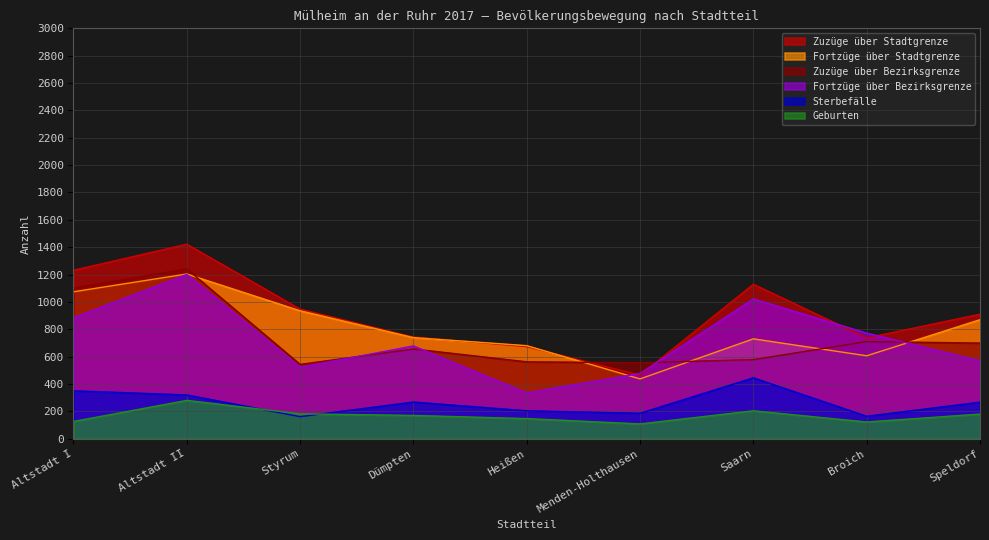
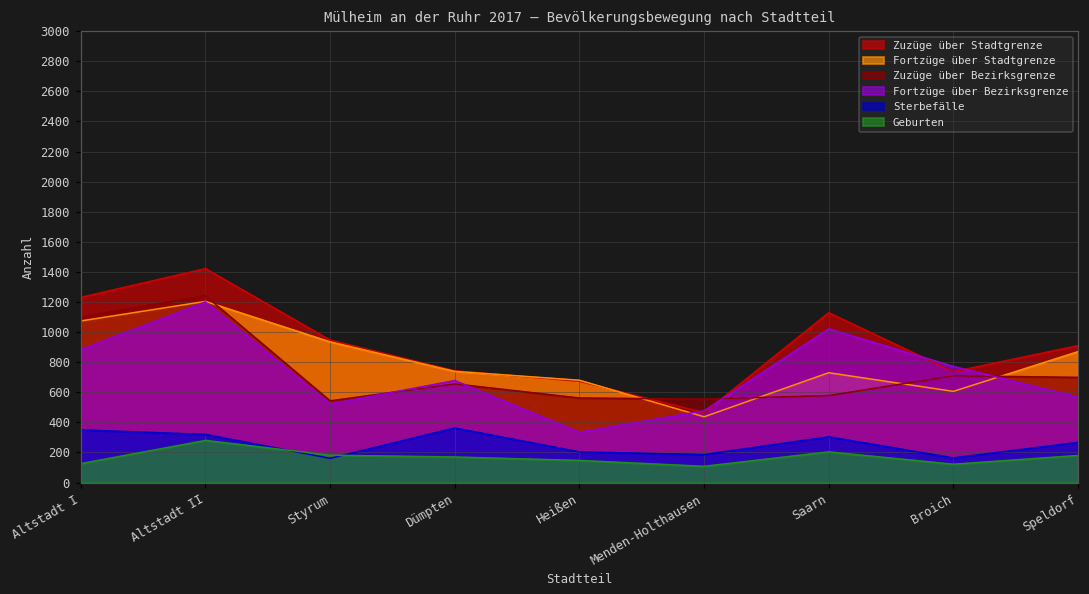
  {
    "Zuzüge über Stadtgrenze": {
      "Altstadt I": 1230,
      "Altstadt II": 1420,
      "Saarn": 1130,
      "Broich": 740,
      "Speldorf": 910
    },
    "Fortzüge über Stadtgrenze": {
      "Altstadt I": 1070,
      "Menden-Holthausen": 440,
      "Saarn": 730,
      "Broich": 610,
      "Speldorf": 870
    },
    "Zuzüge über Bezirksgrenze": {
      "Altstadt I": 1100,
      "Altstadt II": 1240,
      "Styrum": 540,
      "Dümpten": 660,
      "Heißen": 560,
      "Menden-Holthausen": 560,
      "Saarn": 580,
      "Broich": 710,
      "Speldorf": 700
    },
    "Fortzüge über Bezirksgrenze": {
      "Altstadt I": 880,
      "Styrum": 520,
      "Dümpten": 680,
      "Heißen": 340,
      "Saarn": 1020,
      "Broich": 770,
      "Speldorf": 570
    },
    "Sterbefälle": {
      "Altstadt I": 350,
      "Altstadt II": 320,
      "Styrum": 160,
-     "Dümpten": 270,
+     "Dümpten": 360,
      "Heißen": 200,
      "Menden-Holthausen": 190,
-     "Saarn": 450,
+     "Saarn": 300,
      "Broich": 160,
      "Speldorf": 270
    },
    "Geburten": {
      "Altstadt I": 130,
      "Altstadt II": 280,
      "Styrum": 180,
      "Dümpten": 170,
      "Heißen": 150,
      "Menden-Holthausen": 110,
      "Saarn": 200,
      "Broich": 120,
      "Speldorf": 180
    }
  }
